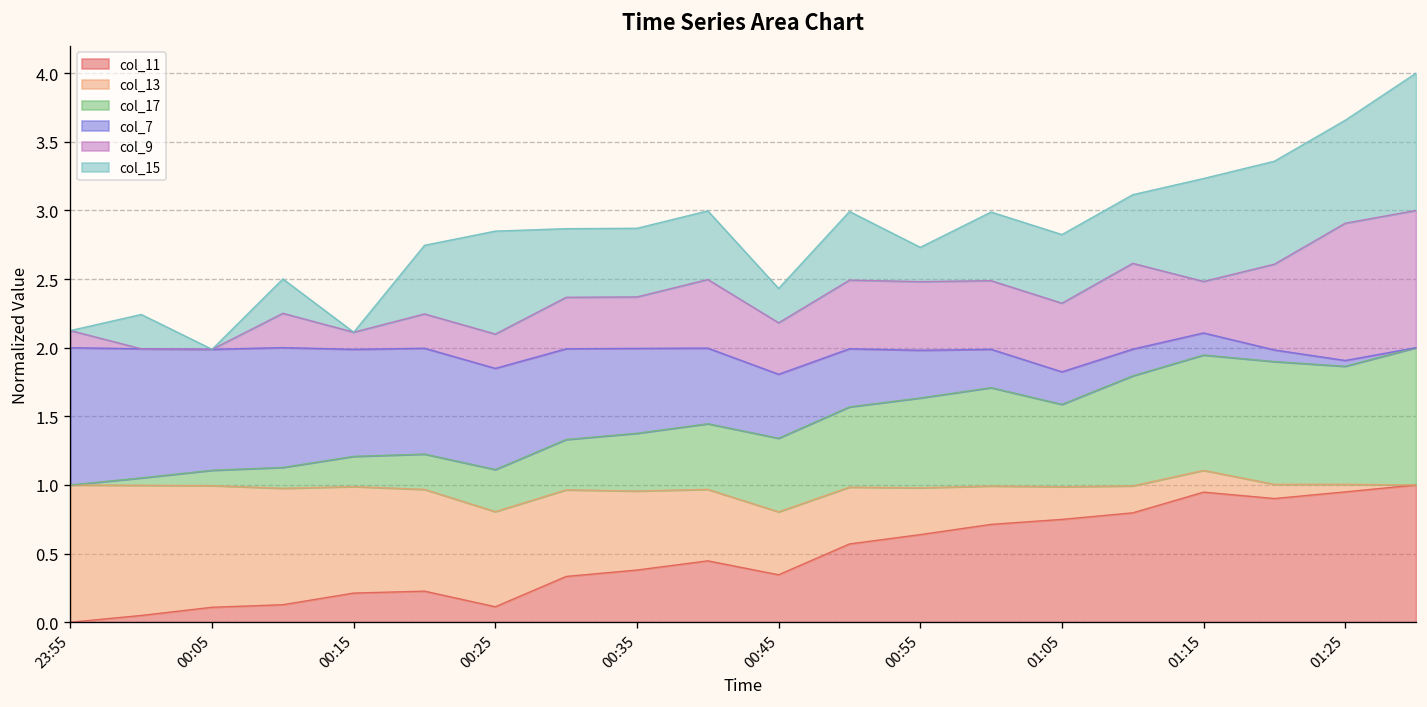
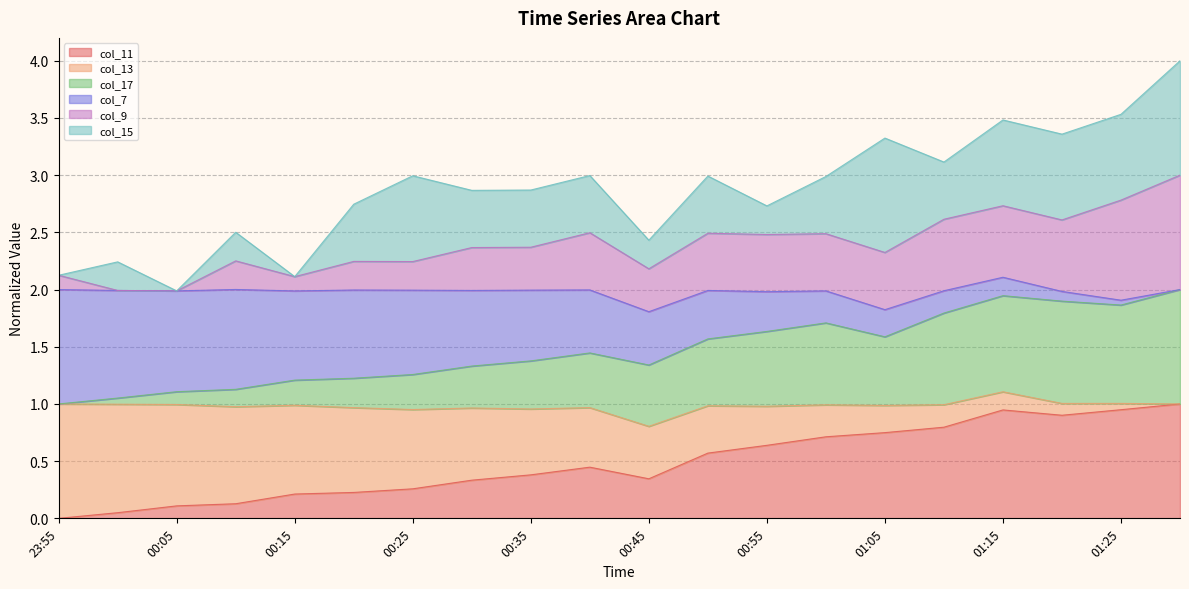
  {
    "col_11": {
      "23:55": 0.00,
      "00:05": 0.11,
      "00:15": 0.21,
-     "00:25": 0.11,
+     "00:25": 0.26,
      "00:35": 0.38,
      "00:45": 0.35,
      "00:55": 0.64,
      "01:05": 0.75,
      "01:15": 0.95,
      "01:25": 0.95
    },
    "col_13": {
      "00:05": 0.89,
      "00:15": 0.78,
      "00:25": 0.69,
      "00:35": 0.58,
      "00:45": 0.46,
      "00:55": 0.34,
      "01:05": 0.24,
      "01:15": 0.16,
      "01:25": 0.06
    },
    "col_17": {
      "00:05": 0.11,
      "00:15": 0.22,
      "00:25": 0.31,
      "00:35": 0.42,
      "00:45": 0.54,
      "00:55": 0.65,
      "01:05": 0.60,
      "01:15": 0.84,
      "01:25": 0.86
    },
    "col_7": {
      "23:55": 1.00,
      "00:15": 0.78,
      "00:25": 0.74,
      "00:35": 0.62,
      "00:45": 0.47,
      "00:55": 0.35,
      "01:05": 0.24,
      "01:15": 0.16,
      "01:25": 0.04
    },
    "col_9": {
      "00:25": 0.25,
      "00:35": 0.37,
      "00:45": 0.37,
      "00:55": 0.50,
      "01:05": 0.50,
-     "01:15": 0.38,
-     "01:25": 1.00
+     "01:15": 0.63,
+     "01:25": 0.88
    },
    "col_15": {
      "00:25": 0.75,
      "00:35": 0.50,
      "00:45": 0.25,
      "00:55": 0.25,
-     "01:05": 0.50,
+     "01:05": 1.00,
      "01:15": 0.75,
      "01:25": 0.75
    }
  }
